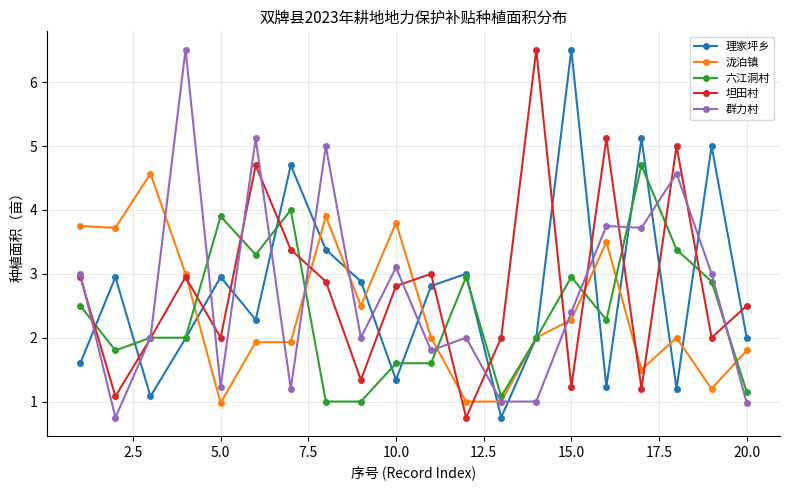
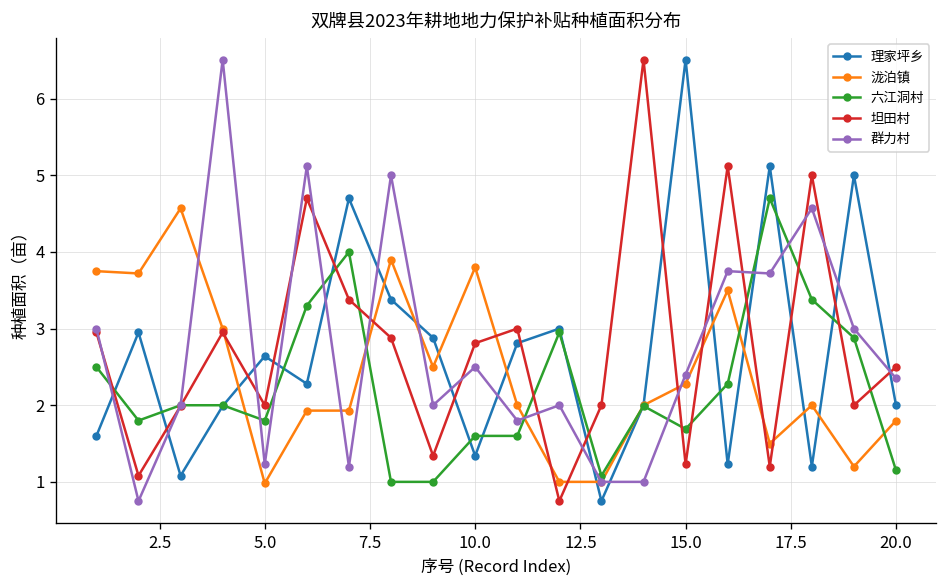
  {
    "理家坪乡": {
-     "5.0": 3.0,
+     "5.0": 2.6,
      "10.0": 1.3,
      "15.0": 6.5,
      "20.0": 2.0
    },
    "泷泊镇": {
      "5.0": 1.0,
      "10.0": 3.8,
      "15.0": 2.3,
      "20.0": 1.8
    },
    "六江洞村": {
-     "5.0": 3.9,
+     "5.0": 1.8,
      "10.0": 1.6,
-     "15.0": 3.0,
+     "15.0": 1.7,
      "20.0": 1.2
    },
    "坦田村": {
      "5.0": 2.0,
      "10.0": 2.8,
      "15.0": 1.2,
      "20.0": 2.5
    },
    "群力村": {
      "5.0": 1.2,
-     "10.0": 3.1,
+     "10.0": 2.5,
      "15.0": 2.4,
-     "20.0": 1.0
+     "20.0": 2.4
    }
  }
